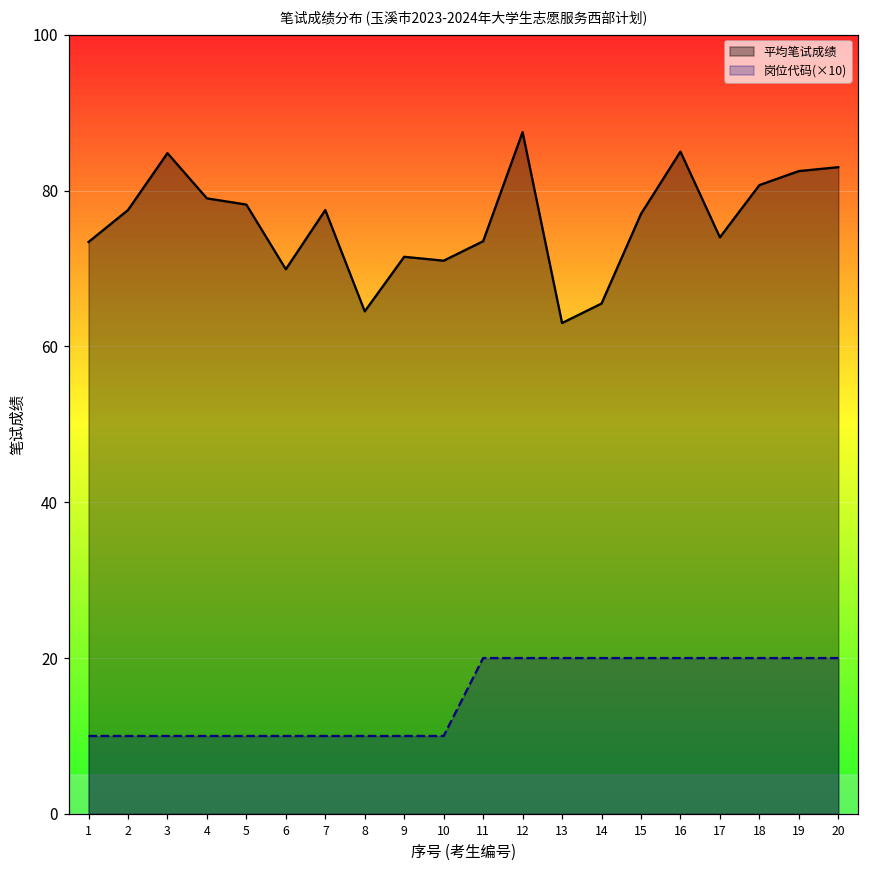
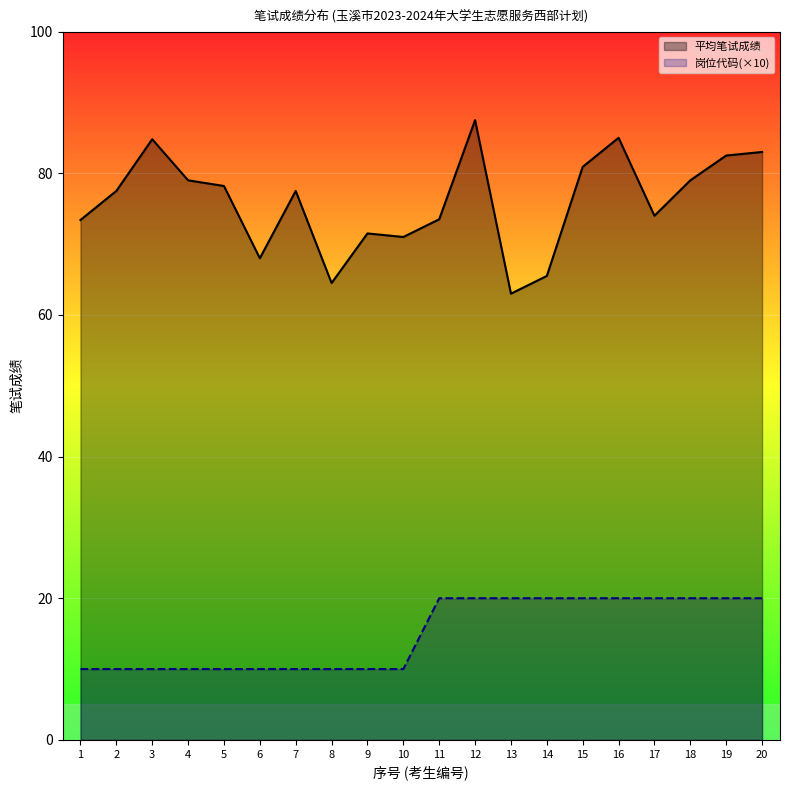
  {
    "平均笔试成绩": {
      "1": 73,
      "2": 78,
      "3": 85,
      "4": 79,
      "5": 78,
-     "6": 70,
+     "6": 68,
      "7": 78,
      "8": 65,
      "9": 72,
      "10": 71,
      "11": 74,
      "12": 88,
      "13": 63,
      "14": 66,
-     "15": 77,
+     "15": 81,
      "16": 85,
      "17": 74,
-     "18": 81,
+     "18": 79,
      "19": 83,
      "20": 83
    },
    "岗位代码(×10)": {
      "1": 10,
      "2": 10,
      "3": 10,
      "4": 10,
      "5": 10,
      "6": 10,
      "7": 10,
      "8": 10,
      "9": 10,
      "10": 10,
      "11": 20,
      "12": 20,
      "13": 20,
      "14": 20,
      "15": 20,
      "16": 20,
      "17": 20,
      "18": 20,
      "19": 20,
      "20": 20
    }
  }
